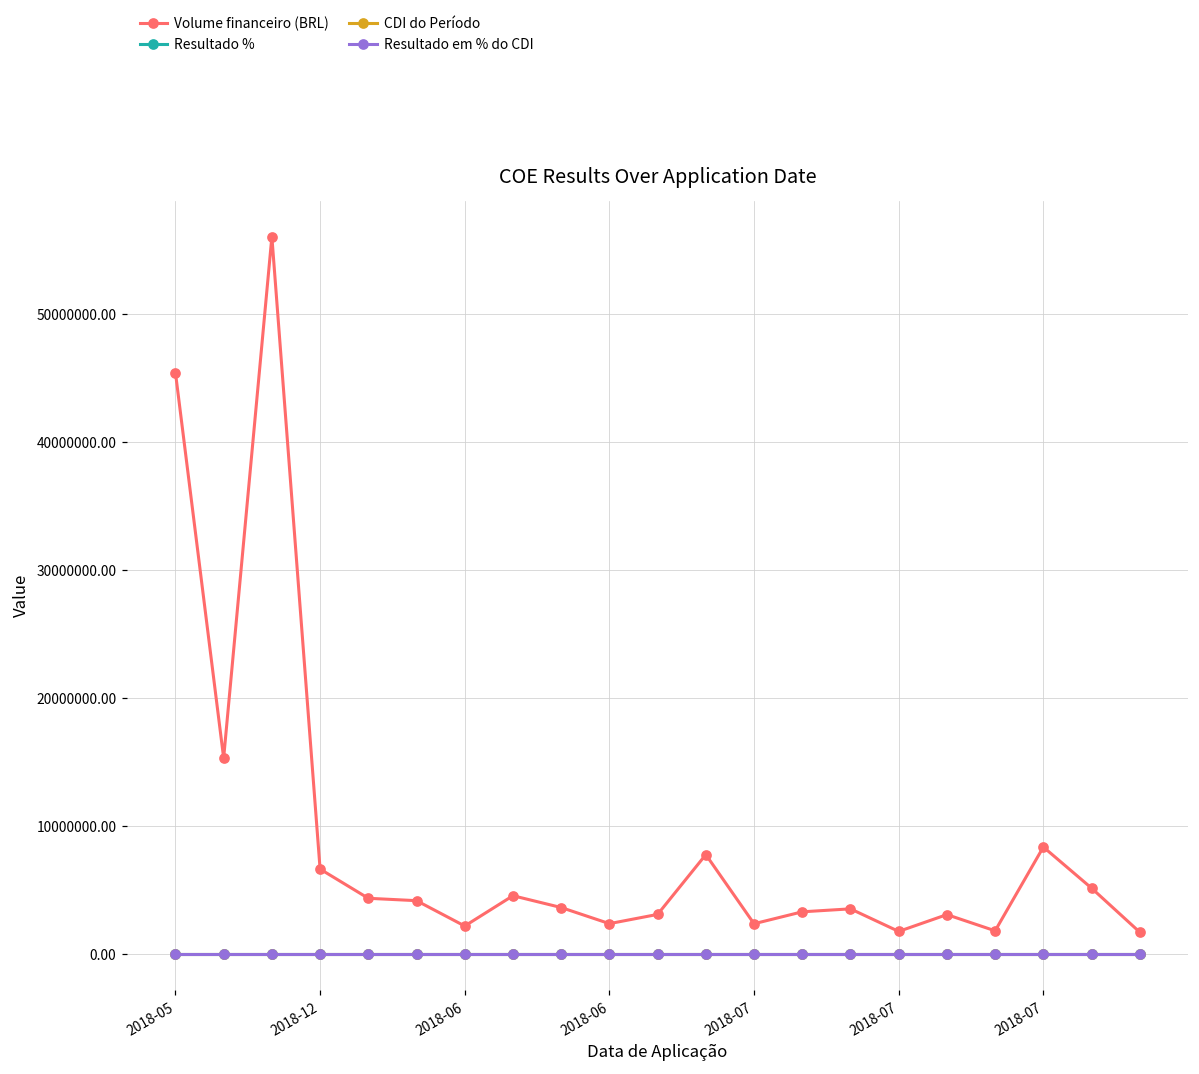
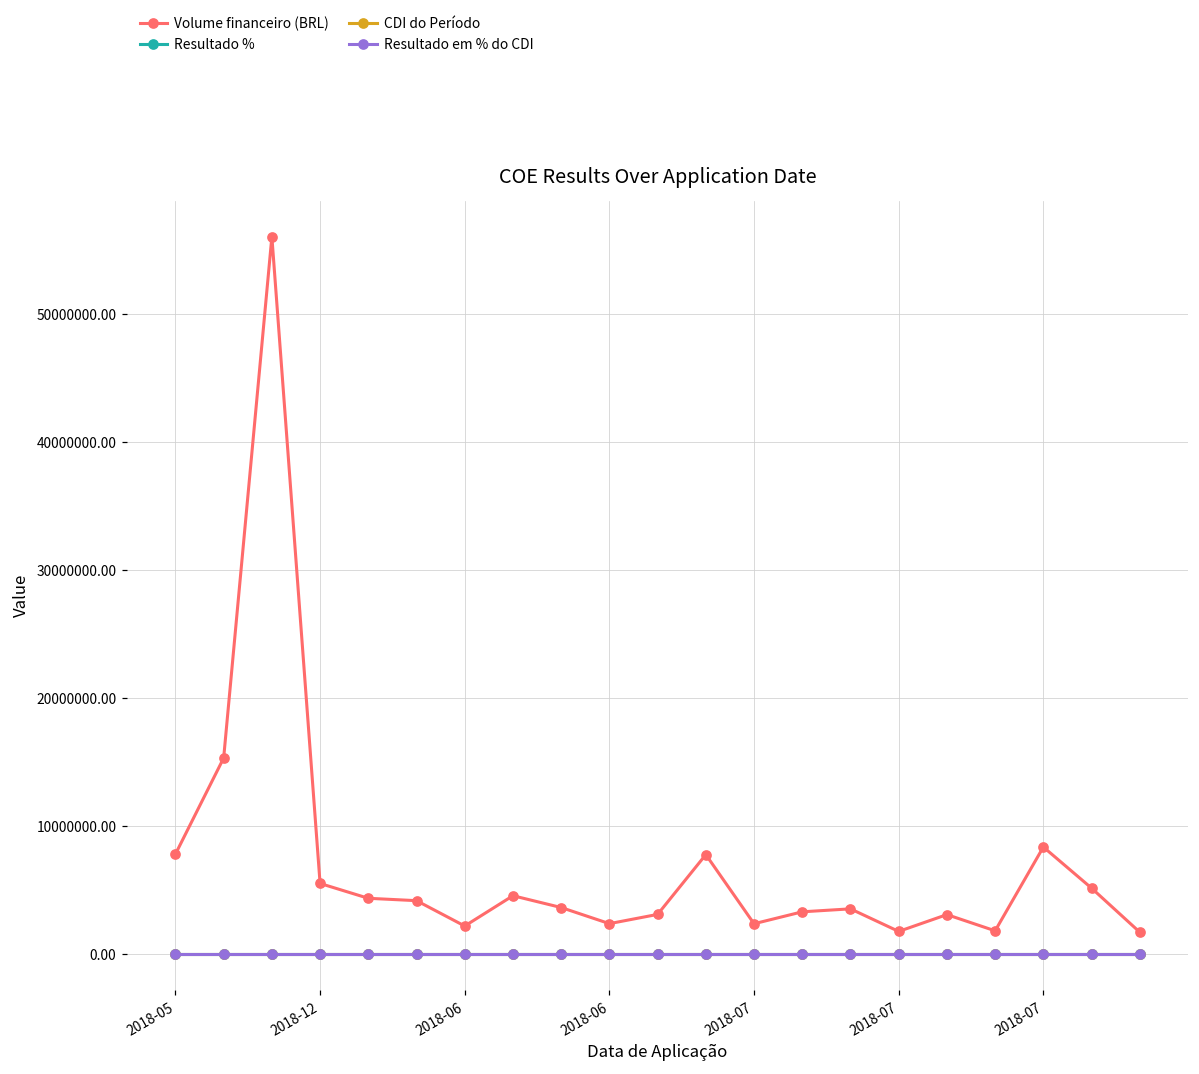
  {
    "Volume financeiro (BRL)": {
-     "2018-05": 45400000,
-     "2018-12": 6600000
+     "2018-05": 7800000,
+     "2018-12": 5500000
    },
    "Resultado em % do CDI": {
      "2018-05": 0,
      "2018-12": 0
    }
  }
